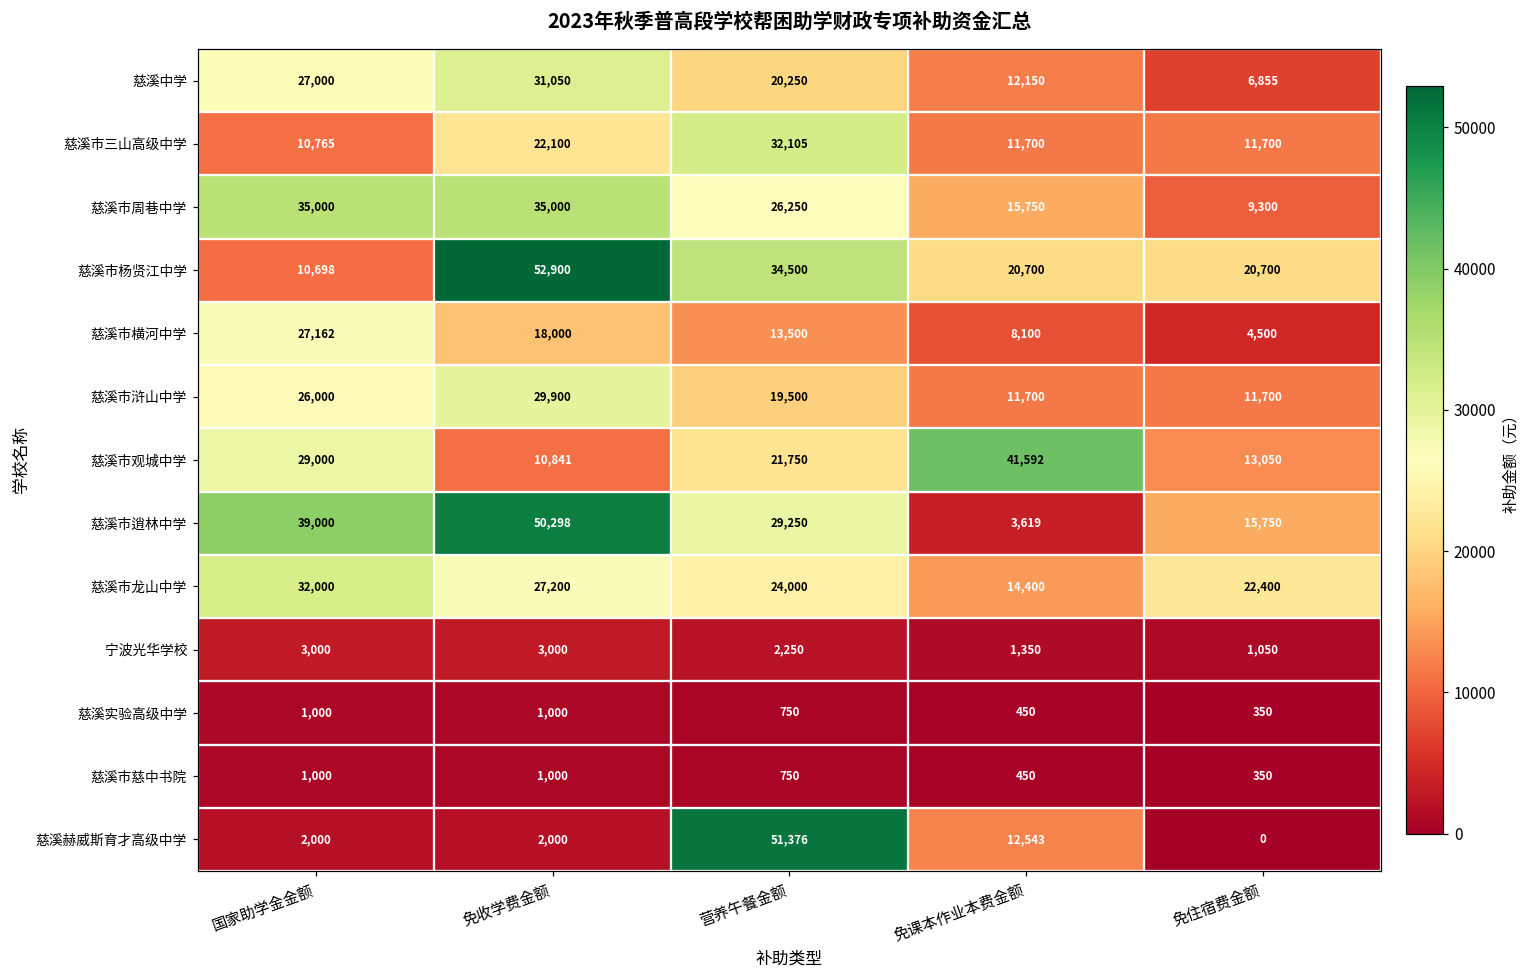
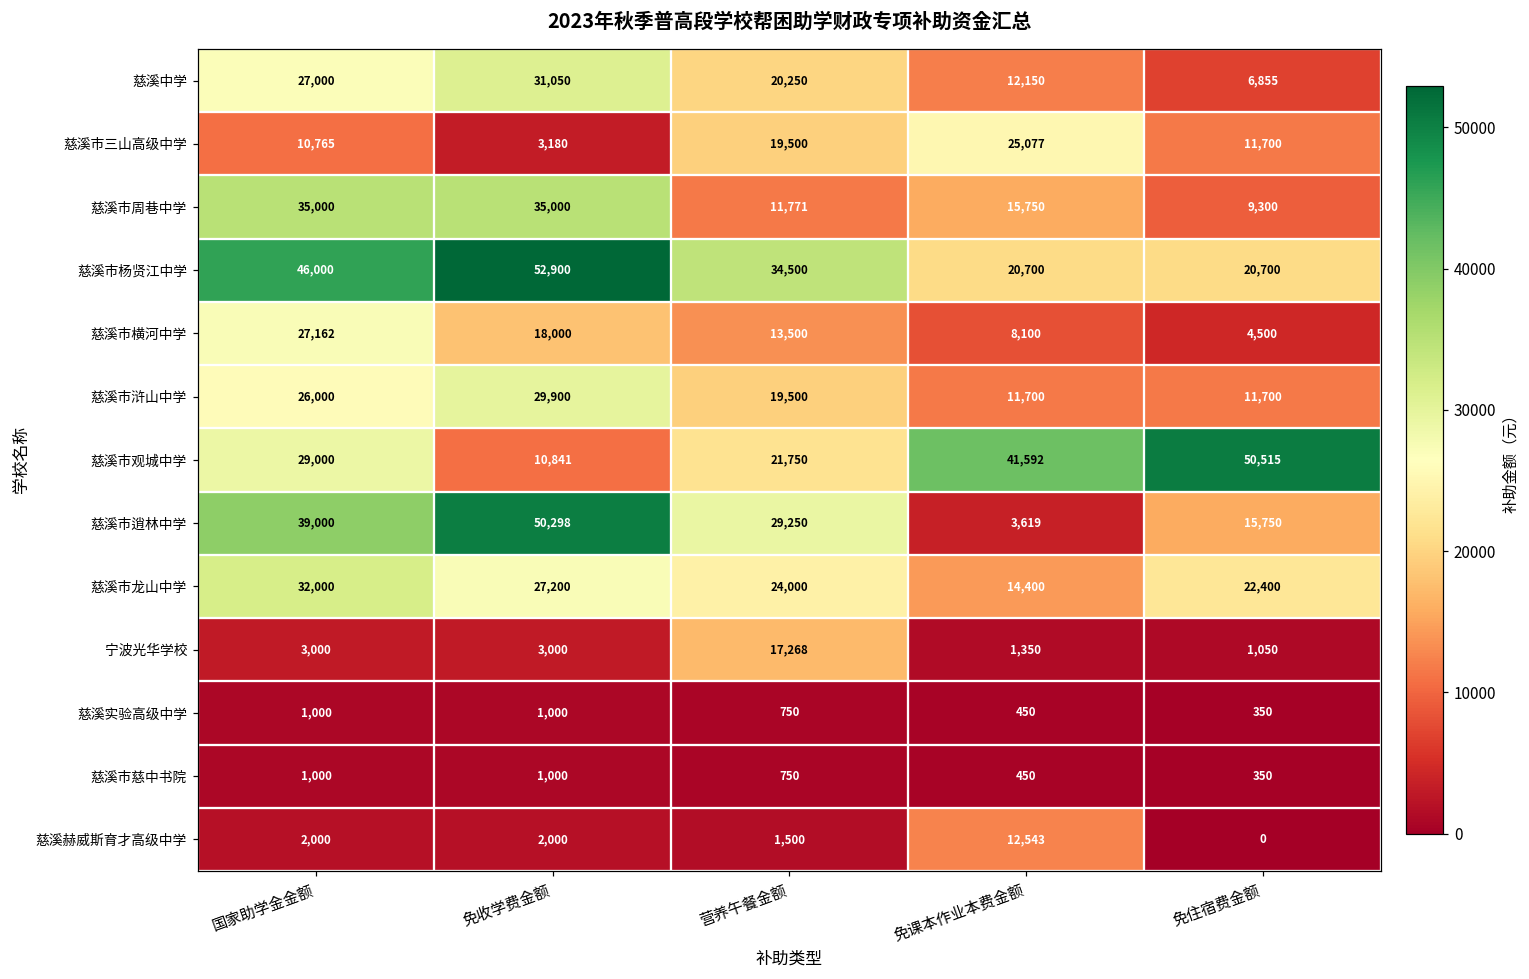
  {
    "慈溪中学": {
      "国家助学金金额": "27,000",
      "免收学费金额": "31,050",
      "营养午餐金额": "20,250",
      "免课本作业本费金额": "12,150",
      "免住宿费金额": "6,855"
    },
    "慈溪市三山高级中学": {
      "国家助学金金额": "10,765",
-     "免收学费金额": "22,100",
-     "营养午餐金额": "32,105",
-     "免课本作业本费金额": "11,700",
+     "免收学费金额": "3,180",
+     "营养午餐金额": "19,500",
+     "免课本作业本费金额": "25,077",
      "免住宿费金额": "11,700"
    },
    "慈溪市周巷中学": {
      "国家助学金金额": "35,000",
      "免收学费金额": "35,000",
-     "营养午餐金额": "26,250",
+     "营养午餐金额": "11,771",
      "免课本作业本费金额": "15,750",
      "免住宿费金额": "9,300"
    },
    "慈溪市杨贤江中学": {
-     "国家助学金金额": "10,698",
+     "国家助学金金额": "46,000",
      "免收学费金额": "52,900",
      "营养午餐金额": "34,500",
      "免课本作业本费金额": "20,700",
      "免住宿费金额": "20,700"
    },
    "慈溪市横河中学": {
      "国家助学金金额": "27,162",
      "免收学费金额": "18,000",
      "营养午餐金额": "13,500",
      "免课本作业本费金额": "8,100",
      "免住宿费金额": "4,500"
    },
    "慈溪市浒山中学": {
      "国家助学金金额": "26,000",
      "免收学费金额": "29,900",
      "营养午餐金额": "19,500",
      "免课本作业本费金额": "11,700",
      "免住宿费金额": "11,700"
    },
    "慈溪市观城中学": {
      "国家助学金金额": "29,000",
      "免收学费金额": "10,841",
      "营养午餐金额": "21,750",
      "免课本作业本费金额": "41,592",
-     "免住宿费金额": "13,050"
+     "免住宿费金额": "50,515"
    },
    "慈溪市逍林中学": {
      "国家助学金金额": "39,000",
      "免收学费金额": "50,298",
      "营养午餐金额": "29,250",
      "免课本作业本费金额": "3,619",
      "免住宿费金额": "15,750"
    },
    "慈溪市龙山中学": {
      "国家助学金金额": "32,000",
      "免收学费金额": "27,200",
      "营养午餐金额": "24,000",
      "免课本作业本费金额": "14,400",
      "免住宿费金额": "22,400"
    },
    "宁波光华学校": {
      "国家助学金金额": "3,000",
      "免收学费金额": "3,000",
-     "营养午餐金额": "2,250",
+     "营养午餐金额": "17,268",
      "免课本作业本费金额": "1,350",
      "免住宿费金额": "1,050"
    },
    "慈溪实验高级中学": {
      "国家助学金金额": "1,000",
      "免收学费金额": "1,000",
      "营养午餐金额": "750",
      "免课本作业本费金额": "450",
      "免住宿费金额": "350"
    },
    "慈溪市慈中书院": {
      "国家助学金金额": "1,000",
      "免收学费金额": "1,000",
      "营养午餐金额": "750",
      "免课本作业本费金额": "450",
      "免住宿费金额": "350"
    },
    "慈溪赫威斯育才高级中学": {
      "国家助学金金额": "2,000",
      "免收学费金额": "2,000",
-     "营养午餐金额": "51,376",
+     "营养午餐金额": "1,500",
      "免课本作业本费金额": "12,543",
      "免住宿费金额": "0"
    }
  }
